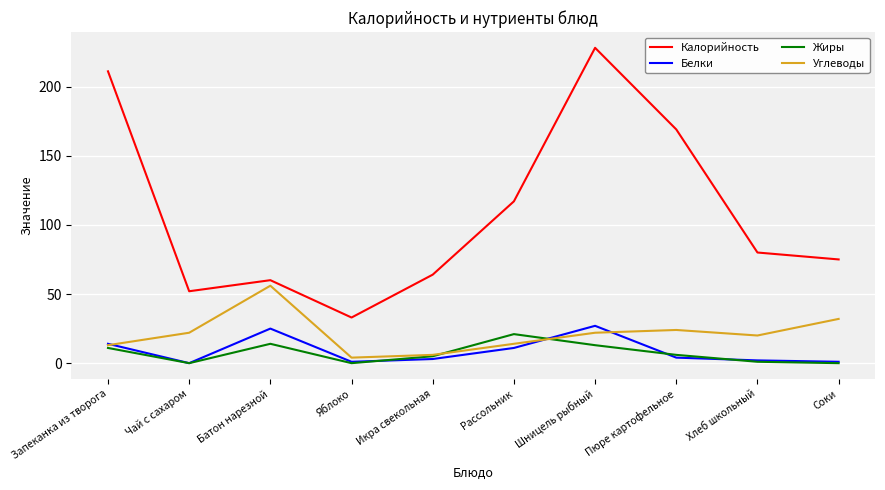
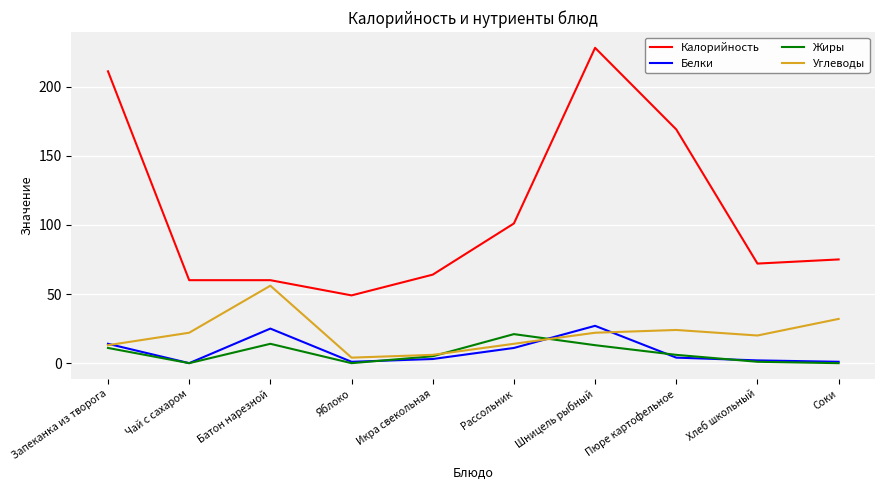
  {
    "Калорийность": {
      "Запеканка из творога": 211,
-     "Чай с сахаром": 52,
+     "Чай с сахаром": 60,
      "Батон нарезной": 60,
-     "Яблоко": 33,
+     "Яблоко": 49,
      "Икра свекольная": 64,
-     "Рассольник": 117,
+     "Рассольник": 101,
      "Шницель рыбный": 228,
      "Пюре картофельное": 169,
-     "Хлеб школьный": 80,
+     "Хлеб школьный": 72,
      "Соки": 75
    },
    "Белки": {
      "Батон нарезной": 25,
      "Икра свекольная": 3,
      "Рассольник": 11,
      "Шницель рыбный": 27,
      "Пюре картофельное": 4
    },
    "Жиры": {
      "Запеканка из творога": 11,
      "Батон нарезной": 14,
      "Рассольник": 21,
      "Шницель рыбный": 13,
      "Пюре картофельное": 6
    },
    "Углеводы": {
      "Чай с сахаром": 22,
      "Батон нарезной": 56,
      "Яблоко": 4,
      "Рассольник": 14,
      "Шницель рыбный": 22,
      "Пюре картофельное": 24,
      "Хлеб школьный": 20,
      "Соки": 32
    }
  }
